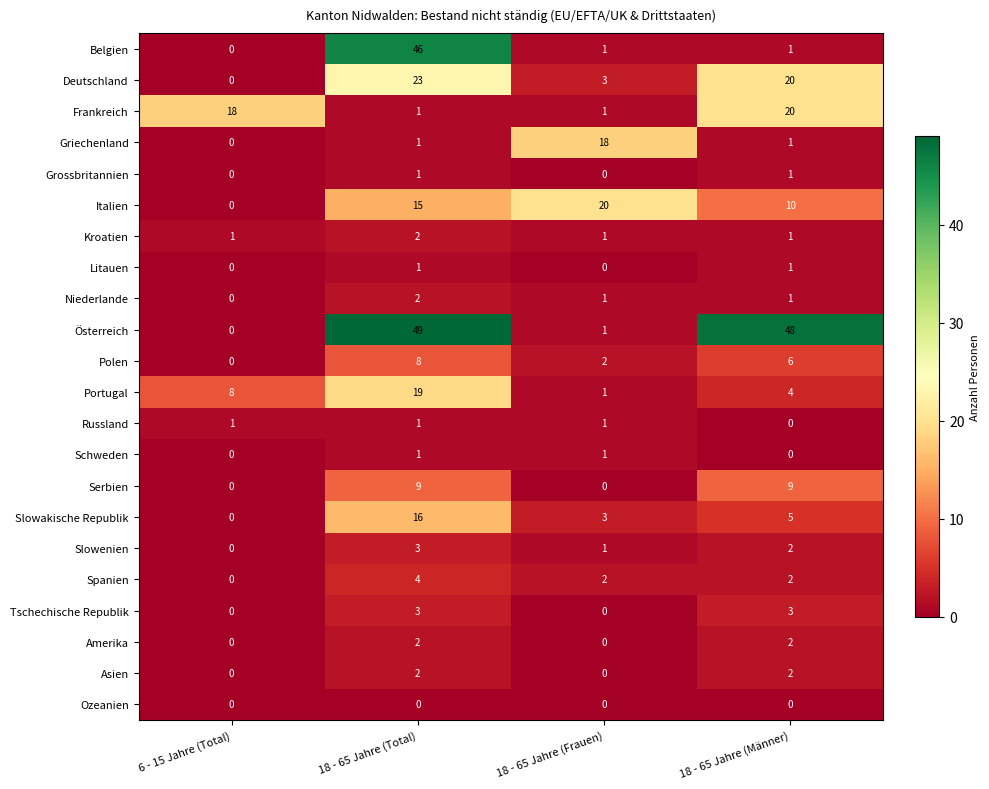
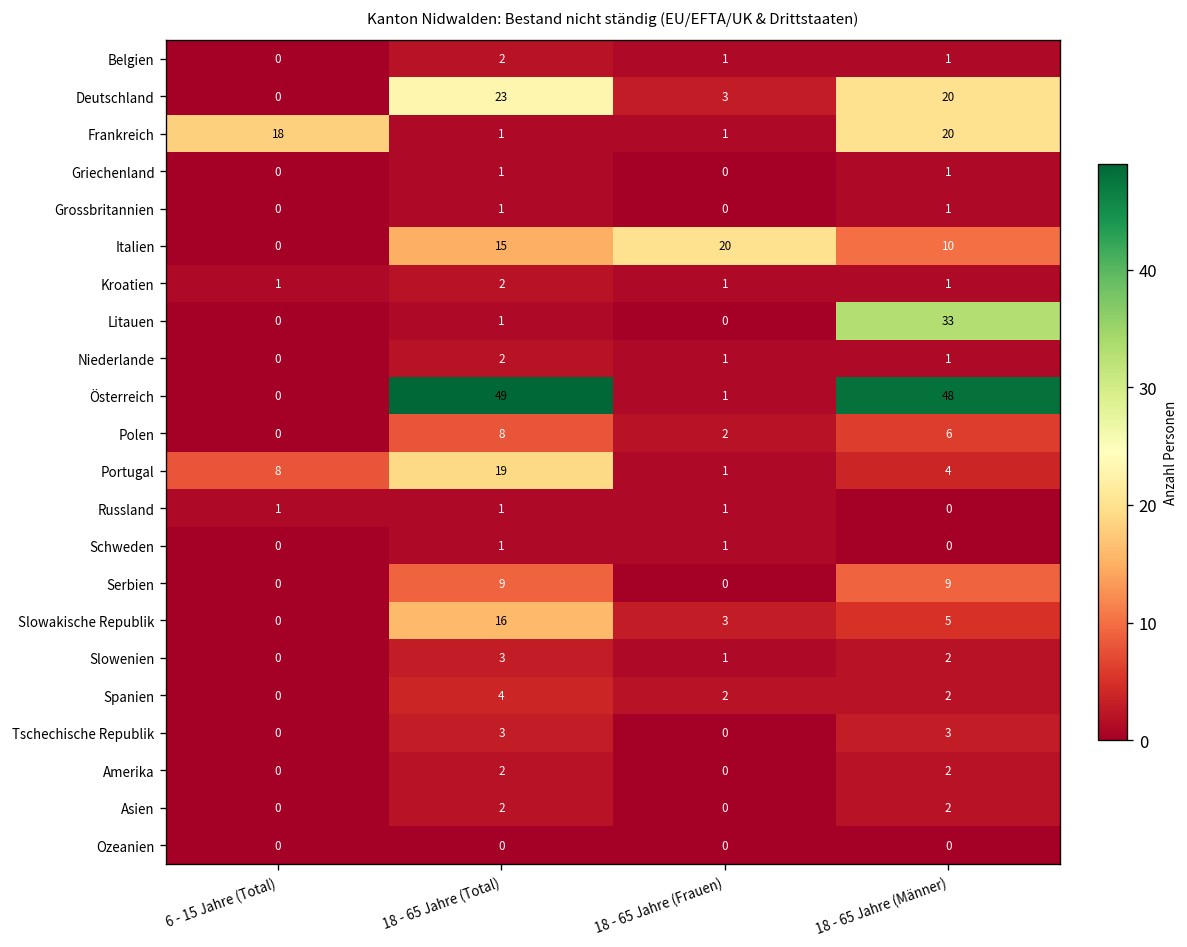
  {
    "Belgien": {
      "6 - 15 Jahre (Total)": 0,
-     "18 - 65 Jahre (Total)": 46,
+     "18 - 65 Jahre (Total)": 2,
      "18 - 65 Jahre (Frauen)": 1,
      "18 - 65 Jahre (Männer)": 1
    },
    "Deutschland": {
      "6 - 15 Jahre (Total)": 0,
      "18 - 65 Jahre (Total)": 23,
      "18 - 65 Jahre (Frauen)": 3,
      "18 - 65 Jahre (Männer)": 20
    },
    "Frankreich": {
      "6 - 15 Jahre (Total)": 18,
      "18 - 65 Jahre (Total)": 1,
      "18 - 65 Jahre (Frauen)": 1,
      "18 - 65 Jahre (Männer)": 20
    },
    "Griechenland": {
      "6 - 15 Jahre (Total)": 0,
      "18 - 65 Jahre (Total)": 1,
-     "18 - 65 Jahre (Frauen)": 18,
+     "18 - 65 Jahre (Frauen)": 0,
      "18 - 65 Jahre (Männer)": 1
    },
    "Grossbritannien": {
      "6 - 15 Jahre (Total)": 0,
      "18 - 65 Jahre (Total)": 1,
      "18 - 65 Jahre (Frauen)": 0,
      "18 - 65 Jahre (Männer)": 1
    },
    "Italien": {
      "6 - 15 Jahre (Total)": 0,
      "18 - 65 Jahre (Total)": 15,
      "18 - 65 Jahre (Frauen)": 20,
      "18 - 65 Jahre (Männer)": 10
    },
    "Kroatien": {
      "6 - 15 Jahre (Total)": 1,
      "18 - 65 Jahre (Total)": 2,
      "18 - 65 Jahre (Frauen)": 1,
      "18 - 65 Jahre (Männer)": 1
    },
    "Litauen": {
      "6 - 15 Jahre (Total)": 0,
      "18 - 65 Jahre (Total)": 1,
      "18 - 65 Jahre (Frauen)": 0,
-     "18 - 65 Jahre (Männer)": 1
+     "18 - 65 Jahre (Männer)": 33
    },
    "Niederlande": {
      "6 - 15 Jahre (Total)": 0,
      "18 - 65 Jahre (Total)": 2,
      "18 - 65 Jahre (Frauen)": 1,
      "18 - 65 Jahre (Männer)": 1
    },
    "Österreich": {
      "6 - 15 Jahre (Total)": 0,
      "18 - 65 Jahre (Total)": 49,
      "18 - 65 Jahre (Frauen)": 1,
      "18 - 65 Jahre (Männer)": 48
    },
    "Polen": {
      "6 - 15 Jahre (Total)": 0,
      "18 - 65 Jahre (Total)": 8,
      "18 - 65 Jahre (Frauen)": 2,
      "18 - 65 Jahre (Männer)": 6
    },
    "Portugal": {
      "6 - 15 Jahre (Total)": 8,
      "18 - 65 Jahre (Total)": 19,
      "18 - 65 Jahre (Frauen)": 1,
      "18 - 65 Jahre (Männer)": 4
    },
    "Russland": {
      "6 - 15 Jahre (Total)": 1,
      "18 - 65 Jahre (Total)": 1,
      "18 - 65 Jahre (Frauen)": 1,
      "18 - 65 Jahre (Männer)": 0
    },
    "Schweden": {
      "6 - 15 Jahre (Total)": 0,
      "18 - 65 Jahre (Total)": 1,
      "18 - 65 Jahre (Frauen)": 1,
      "18 - 65 Jahre (Männer)": 0
    },
    "Serbien": {
      "6 - 15 Jahre (Total)": 0,
      "18 - 65 Jahre (Total)": 9,
      "18 - 65 Jahre (Frauen)": 0,
      "18 - 65 Jahre (Männer)": 9
    },
    "Slowakische Republik": {
      "6 - 15 Jahre (Total)": 0,
      "18 - 65 Jahre (Total)": 16,
      "18 - 65 Jahre (Frauen)": 3,
      "18 - 65 Jahre (Männer)": 5
    },
    "Slowenien": {
      "6 - 15 Jahre (Total)": 0,
      "18 - 65 Jahre (Total)": 3,
      "18 - 65 Jahre (Frauen)": 1,
      "18 - 65 Jahre (Männer)": 2
    },
    "Spanien": {
      "6 - 15 Jahre (Total)": 0,
      "18 - 65 Jahre (Total)": 4,
      "18 - 65 Jahre (Frauen)": 2,
      "18 - 65 Jahre (Männer)": 2
    },
    "Tschechische Republik": {
      "6 - 15 Jahre (Total)": 0,
      "18 - 65 Jahre (Total)": 3,
      "18 - 65 Jahre (Frauen)": 0,
      "18 - 65 Jahre (Männer)": 3
    },
    "Amerika": {
      "6 - 15 Jahre (Total)": 0,
      "18 - 65 Jahre (Total)": 2,
      "18 - 65 Jahre (Frauen)": 0,
      "18 - 65 Jahre (Männer)": 2
    },
    "Asien": {
      "6 - 15 Jahre (Total)": 0,
      "18 - 65 Jahre (Total)": 2,
      "18 - 65 Jahre (Frauen)": 0,
      "18 - 65 Jahre (Männer)": 2
    },
    "Ozeanien": {
      "6 - 15 Jahre (Total)": 0,
      "18 - 65 Jahre (Total)": 0,
      "18 - 65 Jahre (Frauen)": 0,
      "18 - 65 Jahre (Männer)": 0
    }
  }
